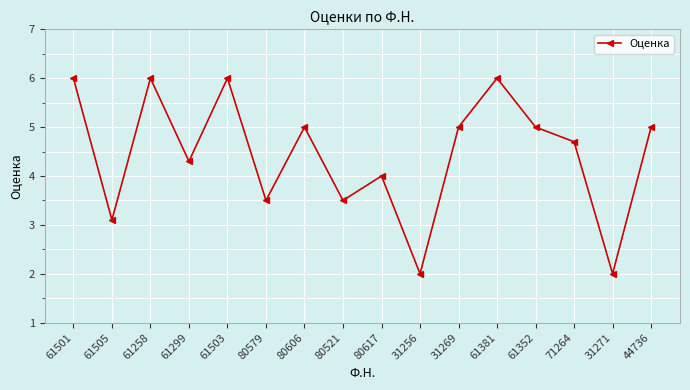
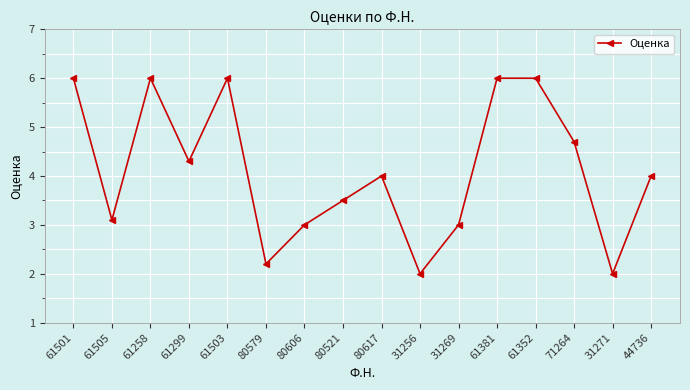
  {
    "61501": 6.0,
    "61505": 3.1,
    "61258": 6.0,
    "61299": 4.3,
    "61503": 6.0,
-   "80579": 3.5,
-   "80606": 5,
+   "80579": 2.2,
+   "80606": 3,
    "80521": 3.5,
    "80617": 4.0,
    "31256": 2.0,
-   "31269": 5,
+   "31269": 3,
    "61381": 6.0,
-   "61352": 5,
+   "61352": 6,
    "71264": 4.7,
    "31271": 2.0,
-   "44736": 5
+   "44736": 4
  }
